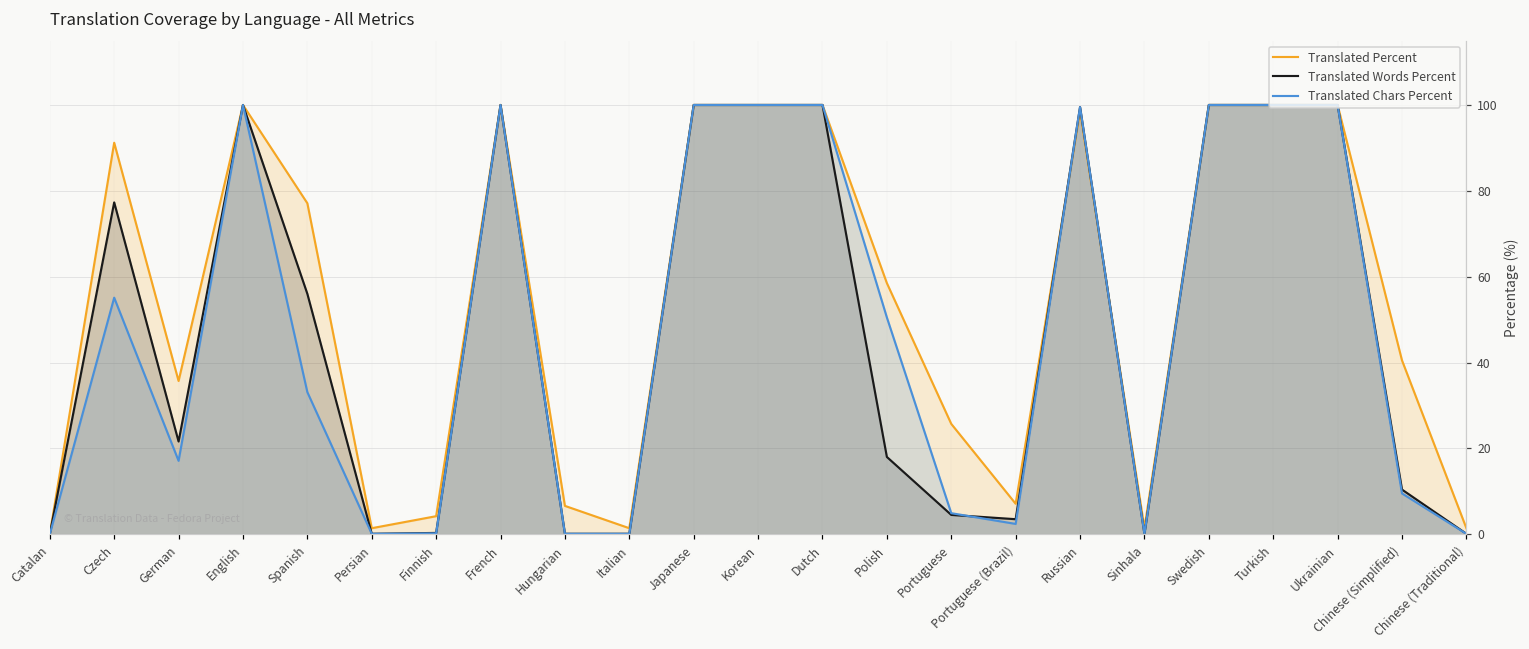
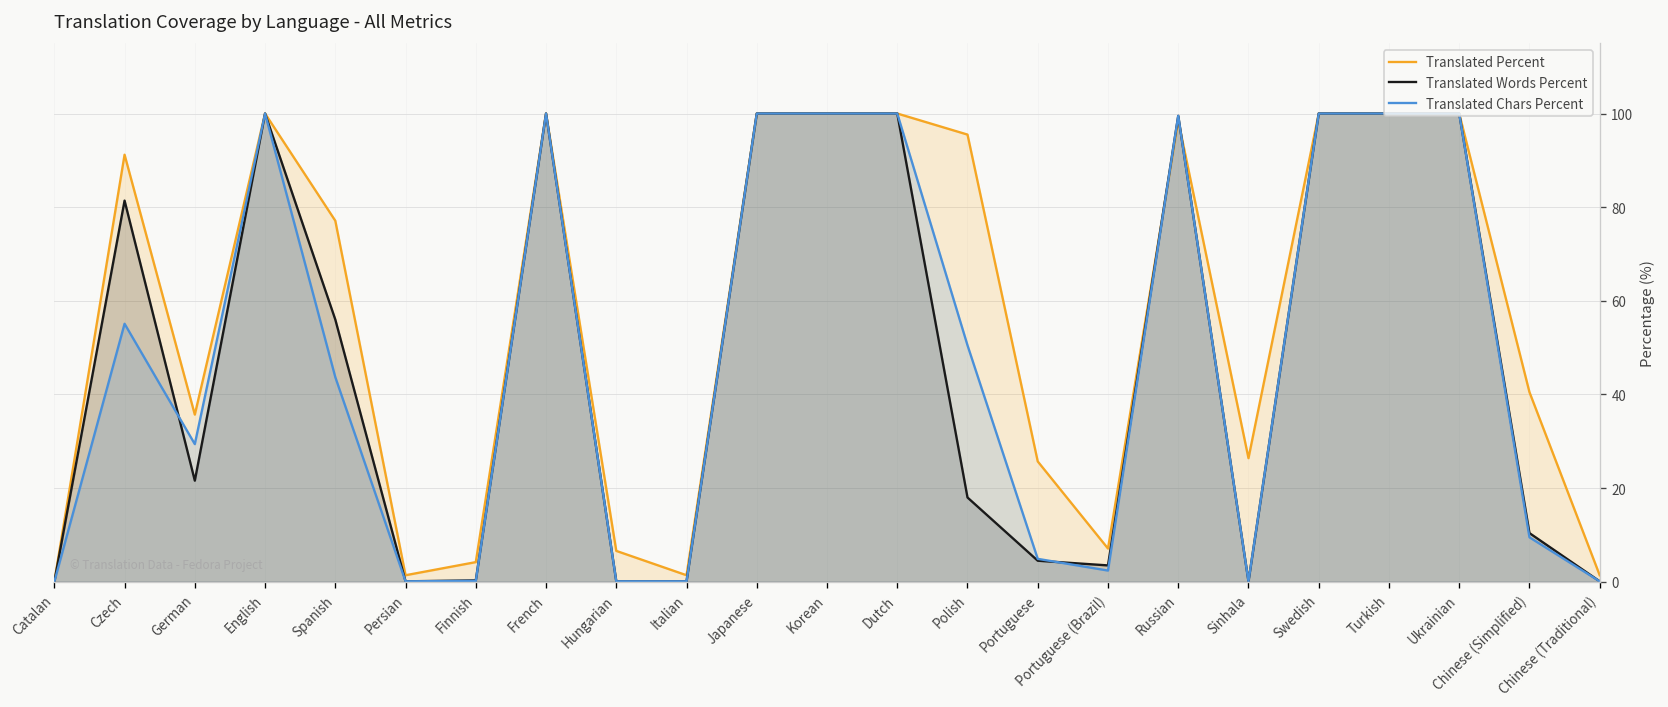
  {
    "Translated Percent": {
      "Czech": 91,
      "German": 36,
      "Spanish": 77,
      "Persian": 1,
      "Finnish": 4,
      "Hungarian": 7,
      "Italian": 1,
-     "Polish": 59,
+     "Polish": 96,
      "Portuguese": 26,
      "Portuguese (Brazil)": 7,
      "Russian": 99,
-     "Sinhala": 1,
+     "Sinhala": 26,
      "Chinese (Simplified)": 41,
      "Chinese (Traditional)": 1
    },
    "Translated Words Percent": {
-     "Czech": 77,
+     "Czech": 81,
      "German": 22,
      "Spanish": 56,
      "Polish": 18,
      "Portuguese (Brazil)": 4,
      "Chinese (Simplified)": 10
    },
    "Translated Chars Percent": {
      "Czech": 55,
-     "German": 17,
-     "Spanish": 33,
+     "German": 29,
+     "Spanish": 44,
      "Polish": 51,
      "Portuguese (Brazil)": 2,
      "Chinese (Simplified)": 10
    }
  }
